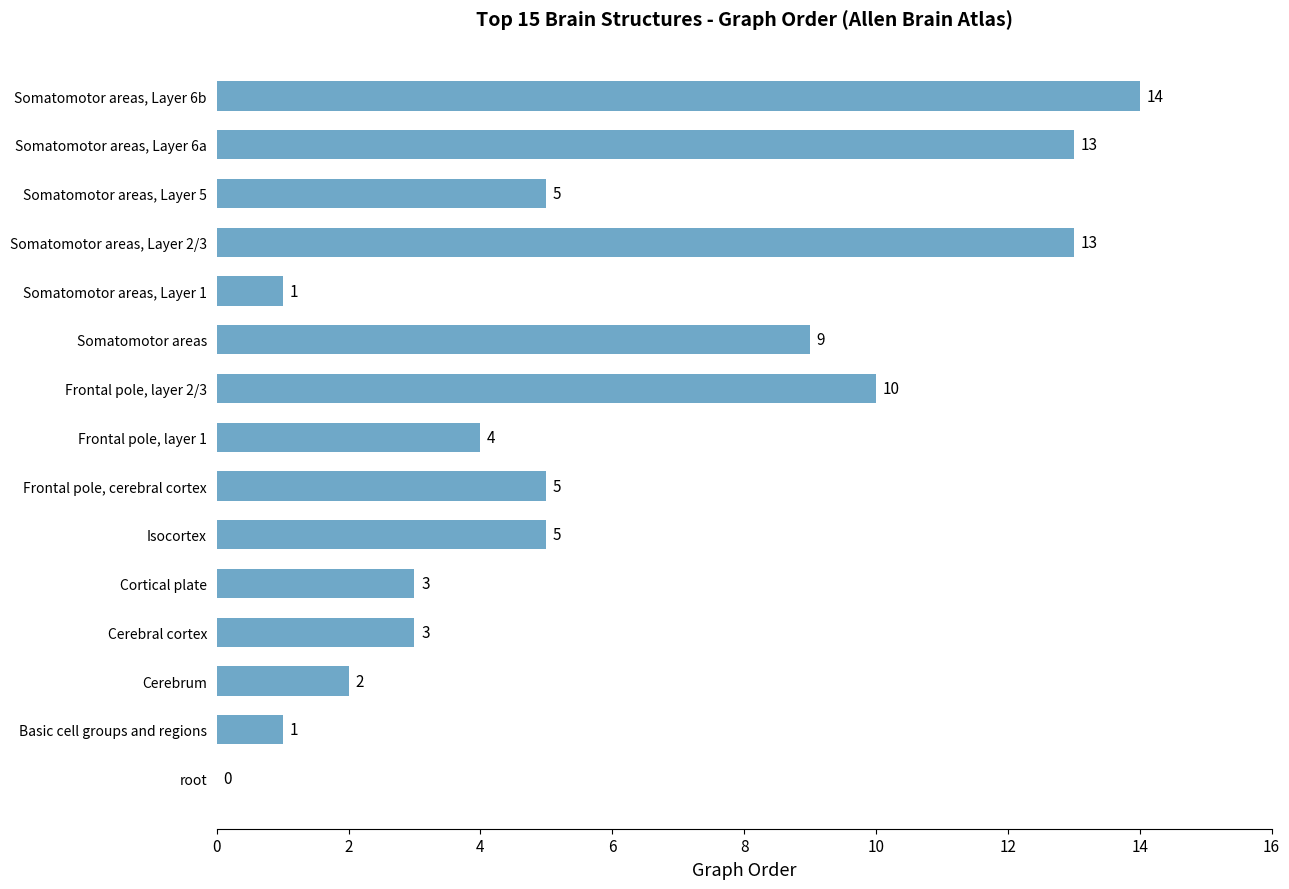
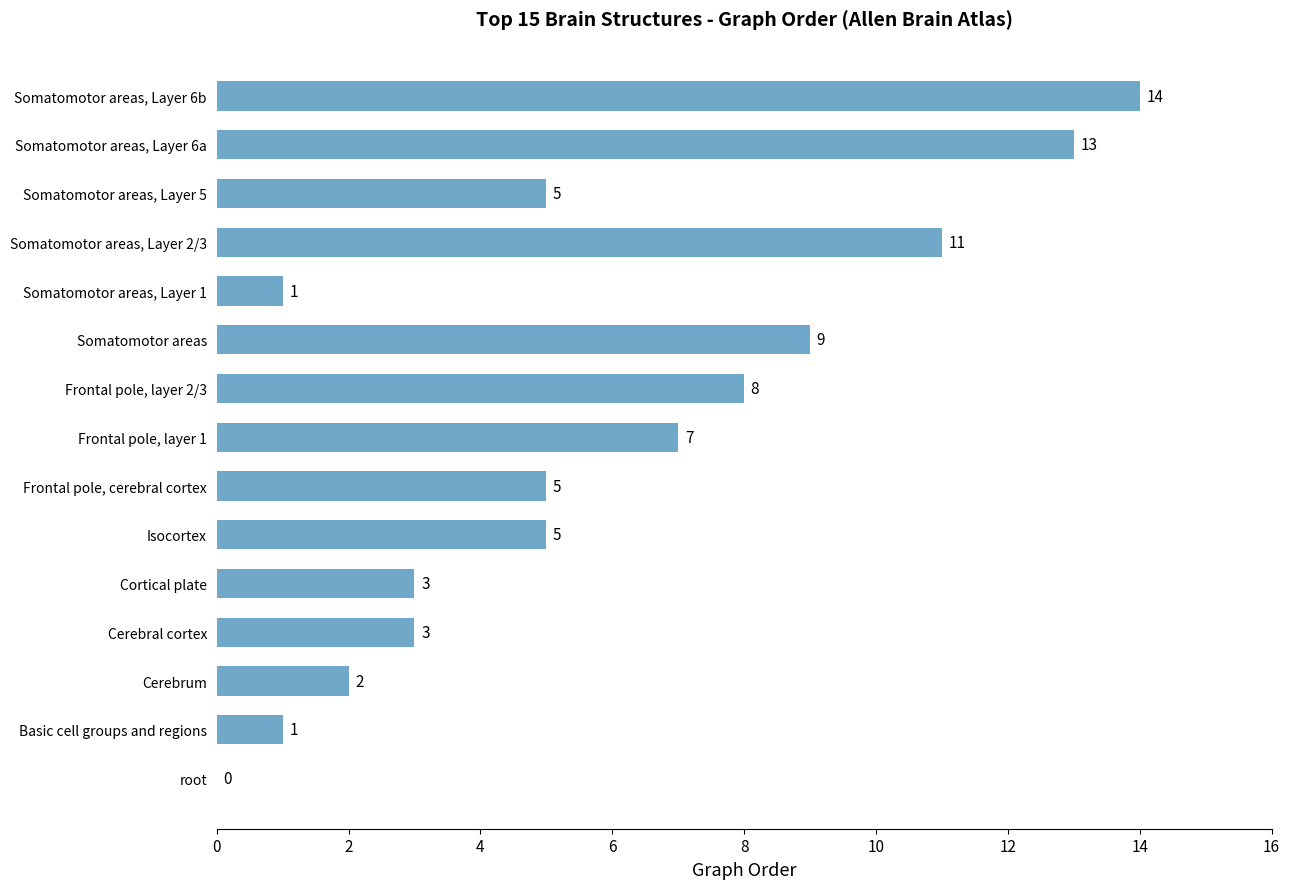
  {
    "Somatomotor areas, Layer 6b": 14,
    "Somatomotor areas, Layer 6a": 13,
    "Somatomotor areas, Layer 5": 5,
-   "Somatomotor areas, Layer 2/3": 13,
+   "Somatomotor areas, Layer 2/3": 11,
    "Somatomotor areas, Layer 1": 1,
    "Somatomotor areas": 9,
-   "Frontal pole, layer 2/3": 10,
-   "Frontal pole, layer 1": 4,
+   "Frontal pole, layer 2/3": 8,
+   "Frontal pole, layer 1": 7,
    "Frontal pole, cerebral cortex": 5,
    "Isocortex": 5,
    "Cortical plate": 3,
    "Cerebral cortex": 3,
    "Cerebrum": 2,
    "Basic cell groups and regions": 1,
    "root": 0
  }
